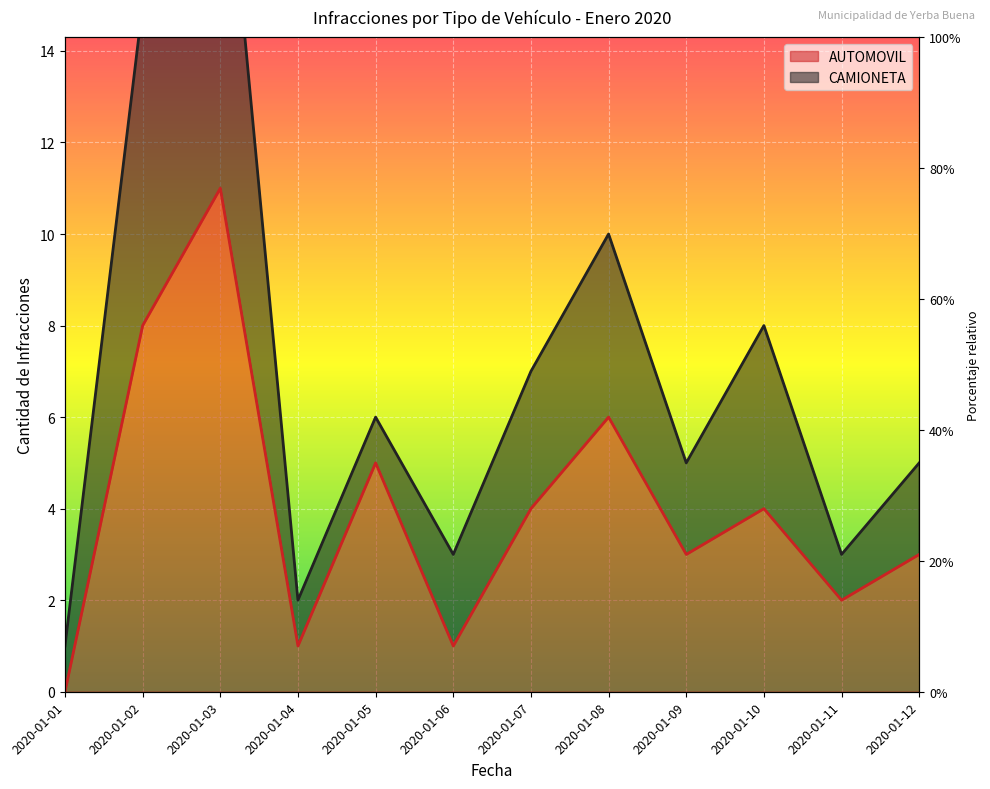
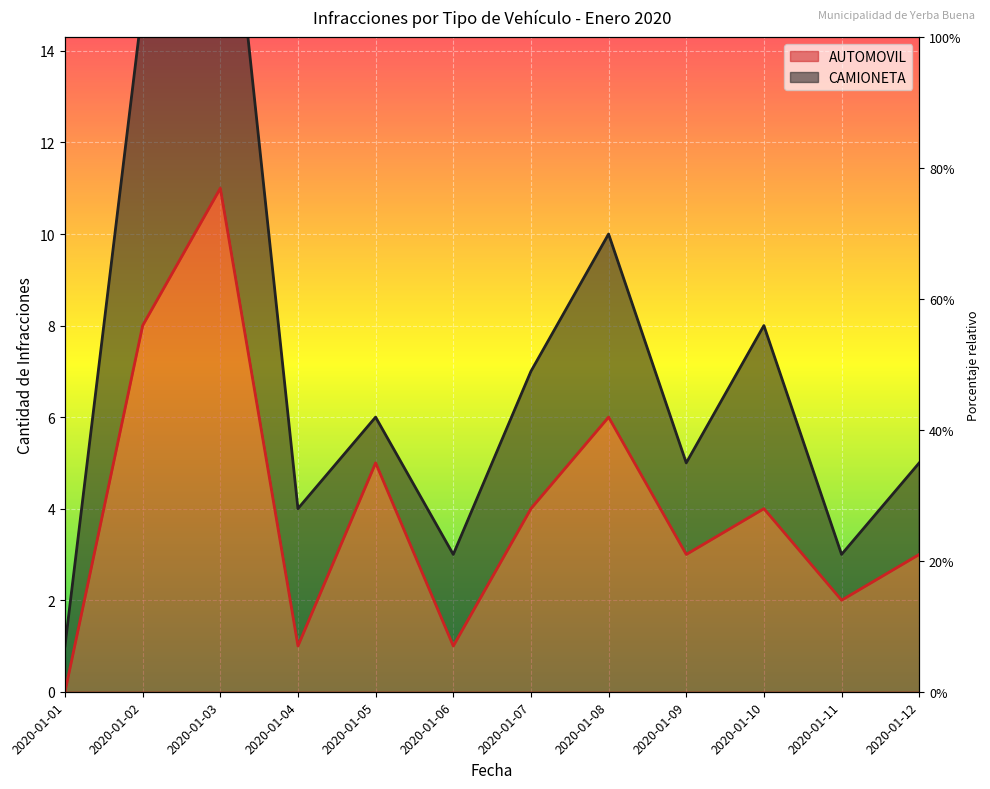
  {
    "AUTOMOVIL": {
      "2020-01-01": 0,
      "2020-01-02": 8,
      "2020-01-03": 11,
      "2020-01-04": 1,
      "2020-01-05": 5,
      "2020-01-06": 1,
      "2020-01-07": 4,
      "2020-01-08": 6,
      "2020-01-09": 3,
      "2020-01-10": 4,
      "2020-01-11": 2,
      "2020-01-12": 3
    },
    "CAMIONETA": {
      "2020-01-01": 1,
-     "2020-01-04": 1,
+     "2020-01-04": 3,
      "2020-01-05": 1,
      "2020-01-06": 2,
      "2020-01-07": 3,
      "2020-01-08": 4,
      "2020-01-09": 2,
      "2020-01-10": 4,
      "2020-01-11": 1,
      "2020-01-12": 2
    }
  }
